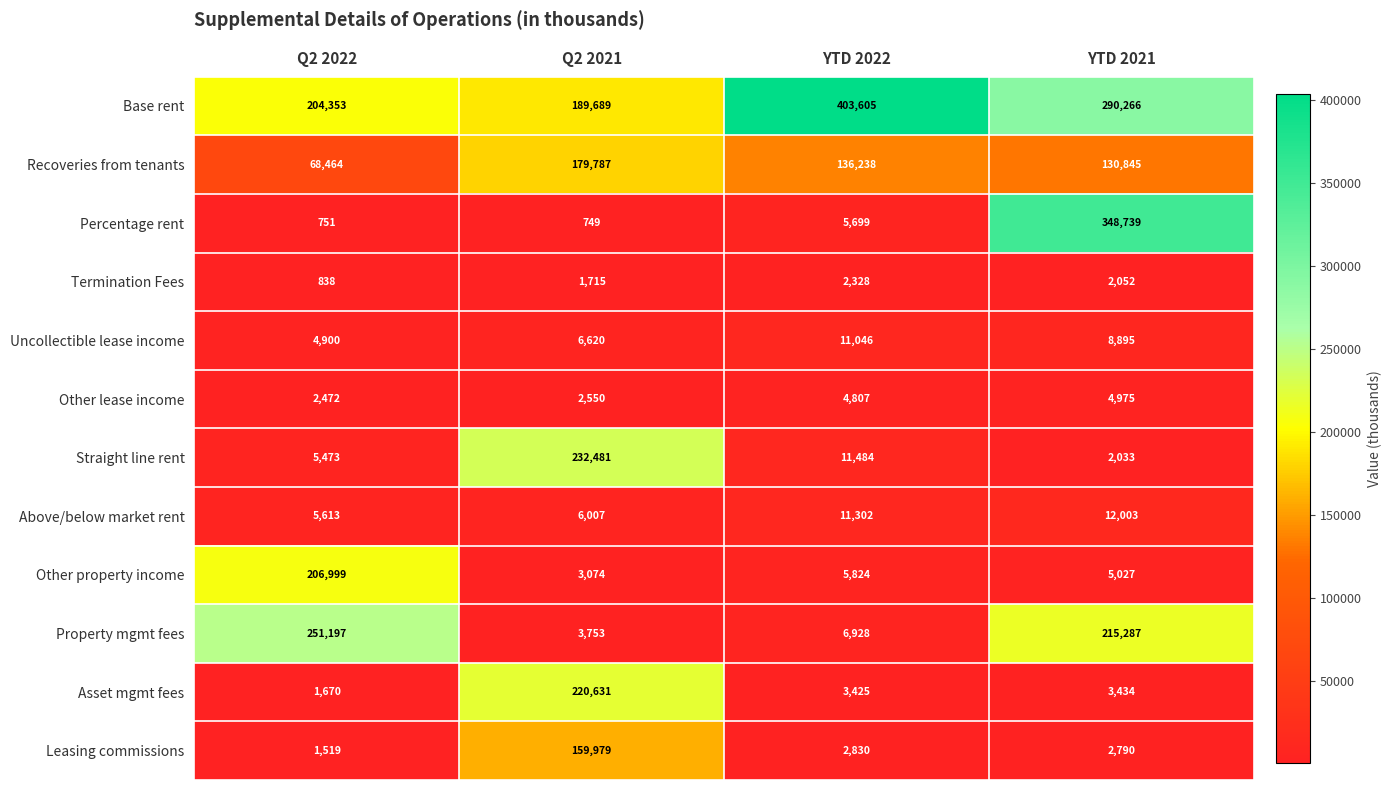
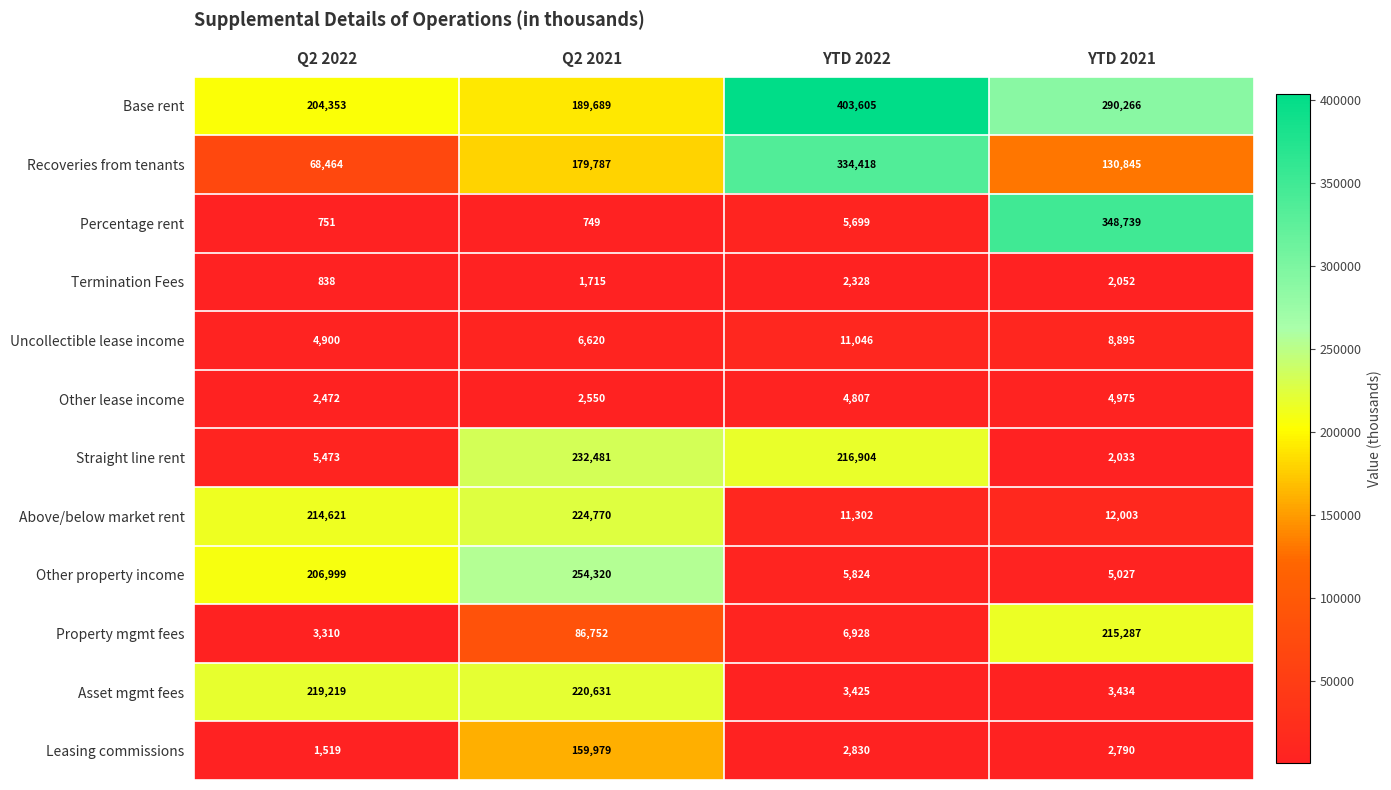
  {
    "Base rent": {
      "Q2 2022": "204,353",
      "Q2 2021": "189,689",
      "YTD 2022": "403,605",
      "YTD 2021": "290,266"
    },
    "Recoveries from tenants": {
      "Q2 2022": "68,464",
      "Q2 2021": "179,787",
-     "YTD 2022": "136,238",
+     "YTD 2022": "334,418",
      "YTD 2021": "130,845"
    },
    "Percentage rent": {
      "Q2 2022": "751",
      "Q2 2021": "749",
      "YTD 2022": "5,699",
      "YTD 2021": "348,739"
    },
    "Termination Fees": {
      "Q2 2022": "838",
      "Q2 2021": "1,715",
      "YTD 2022": "2,328",
      "YTD 2021": "2,052"
    },
    "Uncollectible lease income": {
      "Q2 2022": "4,900",
      "Q2 2021": "6,620",
      "YTD 2022": "11,046",
      "YTD 2021": "8,895"
    },
    "Other lease income": {
      "Q2 2022": "2,472",
      "Q2 2021": "2,550",
      "YTD 2022": "4,807",
      "YTD 2021": "4,975"
    },
    "Straight line rent": {
      "Q2 2022": "5,473",
      "Q2 2021": "232,481",
-     "YTD 2022": "11,484",
+     "YTD 2022": "216,904",
      "YTD 2021": "2,033"
    },
    "Above/below market rent": {
-     "Q2 2022": "5,613",
-     "Q2 2021": "6,007",
+     "Q2 2022": "214,621",
+     "Q2 2021": "224,770",
      "YTD 2022": "11,302",
      "YTD 2021": "12,003"
    },
    "Other property income": {
      "Q2 2022": "206,999",
-     "Q2 2021": "3,074",
+     "Q2 2021": "254,320",
      "YTD 2022": "5,824",
      "YTD 2021": "5,027"
    },
    "Property mgmt fees": {
-     "Q2 2022": "251,197",
-     "Q2 2021": "3,753",
+     "Q2 2022": "3,310",
+     "Q2 2021": "86,752",
      "YTD 2022": "6,928",
      "YTD 2021": "215,287"
    },
    "Asset mgmt fees": {
-     "Q2 2022": "1,670",
+     "Q2 2022": "219,219",
      "Q2 2021": "220,631",
      "YTD 2022": "3,425",
      "YTD 2021": "3,434"
    },
    "Leasing commissions": {
      "Q2 2022": "1,519",
      "Q2 2021": "159,979",
      "YTD 2022": "2,830",
      "YTD 2021": "2,790"
    }
  }
